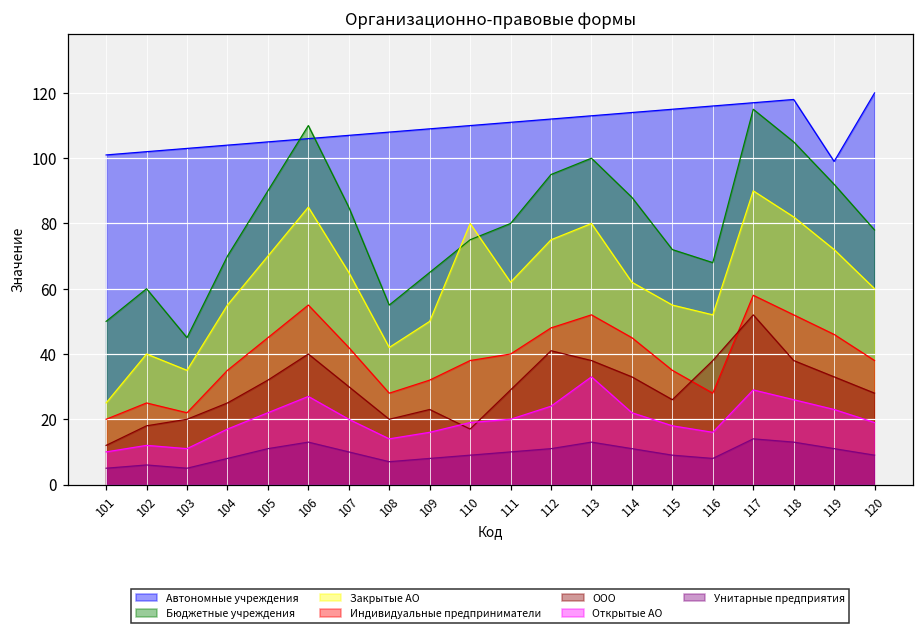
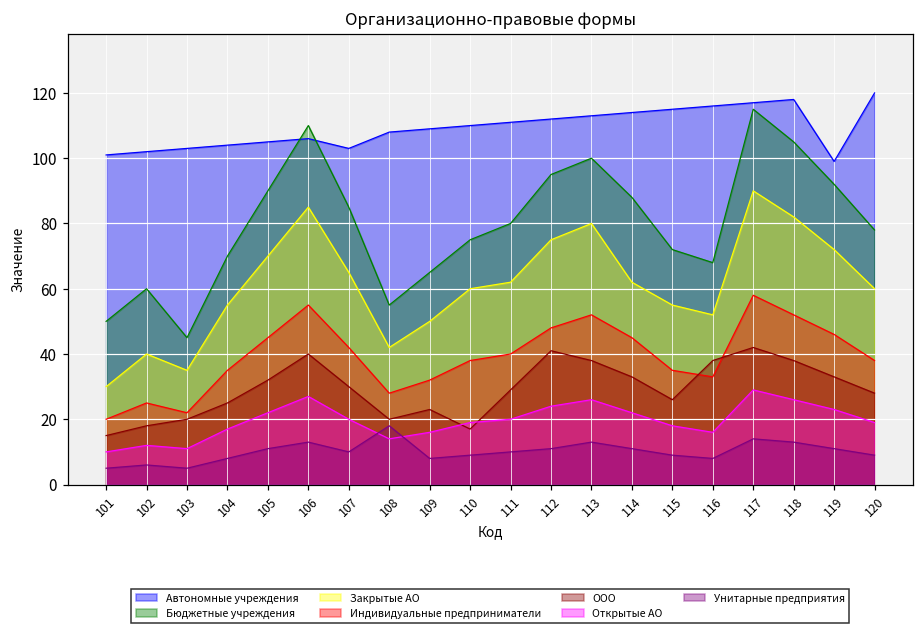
  {
    "Автономные учреждения": {
      "101": 101,
      "102": 102,
      "103": 103,
      "104": 104,
      "105": 105,
      "106": 106,
-     "107": 107,
+     "107": 103,
      "108": 108,
      "109": 109,
      "110": 110,
      "111": 111,
      "112": 112,
      "113": 113,
      "114": 114,
      "115": 115,
      "116": 116,
      "117": 117,
      "118": 118,
      "119": 99,
      "120": 120
    },
    "Бюджетные учреждения": {
      "101": 50,
      "102": 60,
      "103": 45,
      "104": 70,
      "105": 90,
      "106": 110,
      "107": 85,
      "108": 55,
      "109": 65,
      "110": 75,
      "111": 80,
      "112": 95,
      "113": 100,
      "114": 88,
      "115": 72,
      "116": 68,
      "117": 115,
      "118": 105,
      "119": 92,
      "120": 78
    },
    "Закрытые АО": {
-     "101": 25,
+     "101": 30,
      "102": 40,
      "103": 35,
      "104": 55,
      "105": 70,
      "106": 85,
      "107": 65,
      "108": 42,
      "109": 50,
-     "110": 80,
+     "110": 60,
      "111": 62,
      "112": 75,
      "113": 80,
      "114": 62,
      "115": 55,
      "116": 52,
      "117": 90,
      "118": 82,
      "119": 72,
      "120": 60
    },
    "Индивидуальные предприниматели": {
      "101": 20,
      "102": 25,
      "103": 22,
      "104": 35,
      "105": 45,
      "106": 55,
      "107": 42,
      "108": 28,
      "109": 32,
      "110": 38,
      "111": 40,
      "112": 48,
      "113": 52,
      "114": 45,
      "115": 35,
-     "116": 28,
+     "116": 33,
      "117": 58,
      "118": 52,
      "119": 46,
      "120": 38
    },
    "ООО": {
-     "101": 12,
+     "101": 15,
      "102": 18,
      "103": 20,
      "104": 25,
      "105": 32,
      "106": 40,
      "107": 30,
      "108": 20,
      "109": 23,
      "110": 17,
      "111": 29,
      "112": 41,
      "113": 38,
      "114": 33,
      "115": 26,
      "116": 38,
-     "117": 52,
+     "117": 42,
      "118": 38,
      "119": 33,
      "120": 28
    },
    "Открытые АО": {
      "101": 10,
      "102": 12,
      "103": 11,
      "104": 17,
      "105": 22,
      "106": 27,
      "107": 20,
      "108": 14,
      "109": 16,
      "110": 19,
      "111": 20,
      "112": 24,
-     "113": 33,
+     "113": 26,
      "114": 22,
      "115": 18,
      "116": 16,
      "117": 29,
      "118": 26,
      "119": 23,
      "120": 19
    },
    "Унитарные предприятия": {
      "101": 5,
      "102": 6,
      "103": 5,
      "104": 8,
      "105": 11,
      "106": 13,
      "107": 10,
-     "108": 7,
+     "108": 18,
      "109": 8,
      "110": 9,
      "111": 10,
      "112": 11,
      "113": 13,
      "114": 11,
      "115": 9,
      "116": 8,
      "117": 14,
      "118": 13,
      "119": 11,
      "120": 9
    }
  }
